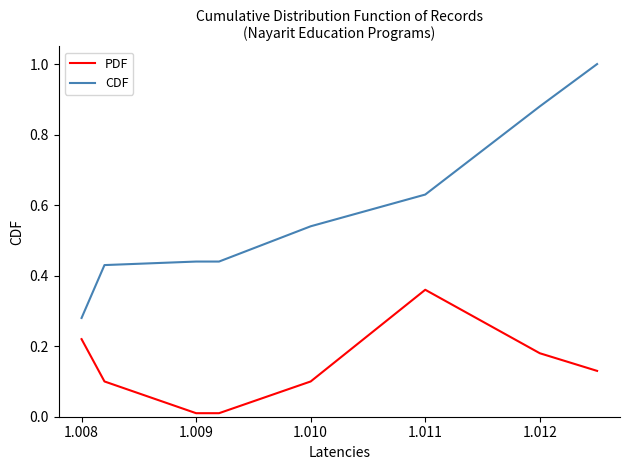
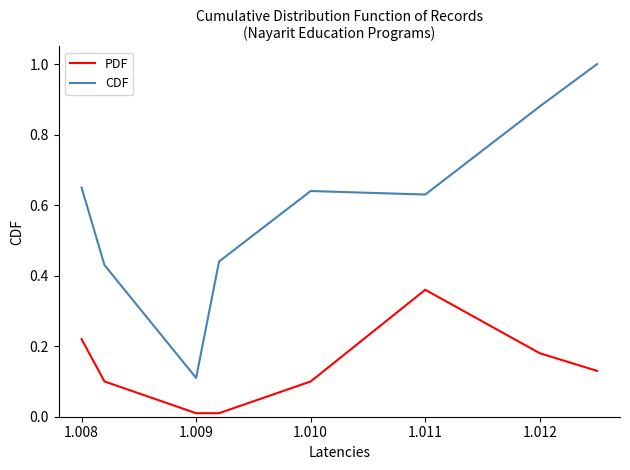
  {
    "PDF": {
      "1.008": 0.22,
      "1.009": 0.01,
      "1.010": 0.10,
      "1.011": 0.36,
      "1.012": 0.18
    },
    "CDF": {
-     "1.008": 0.28,
-     "1.009": 0.44,
-     "1.010": 0.54,
+     "1.008": 0.65,
+     "1.009": 0.11,
+     "1.010": 0.64,
      "1.011": 0.63,
      "1.012": 0.88
    }
  }
